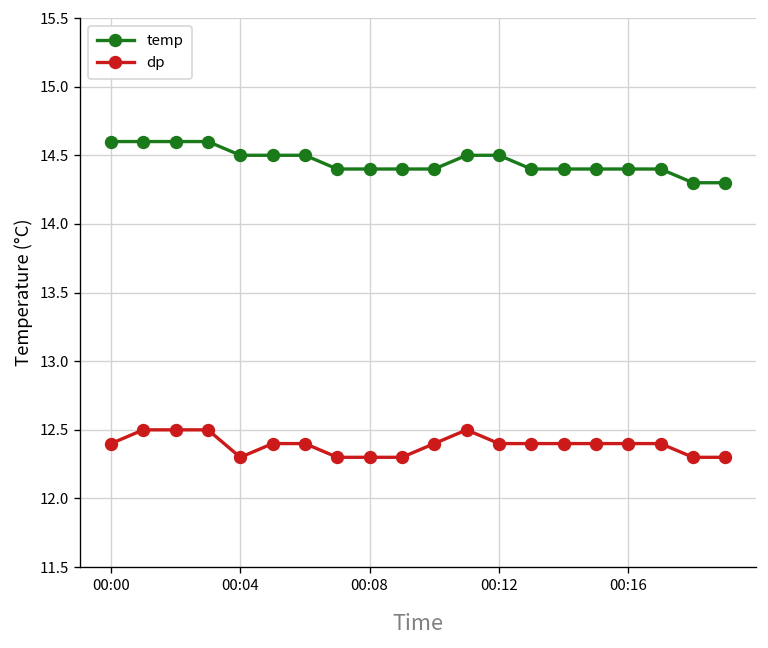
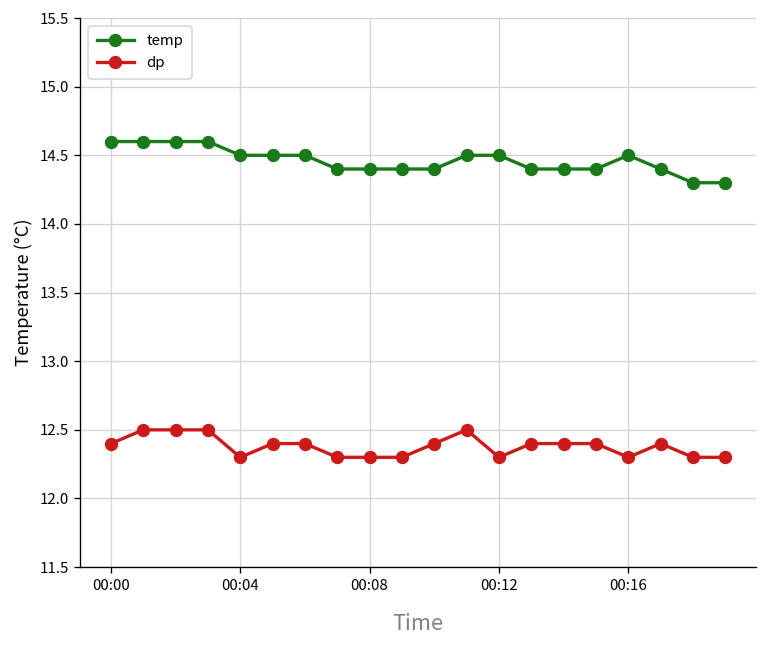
  {
    "temp": {
      "00:00": 14.6,
      "00:04": 14.5,
      "00:08": 14.4,
      "00:12": 14.5,
-     "00:16": 14.4
+     "00:16": 14.5
    },
    "dp": {
      "00:00": 12.4,
      "00:04": 12.3,
      "00:08": 12.3,
-     "00:12": 12.4,
-     "00:16": 12.4
+     "00:12": 12.3,
+     "00:16": 12.3
    }
  }
